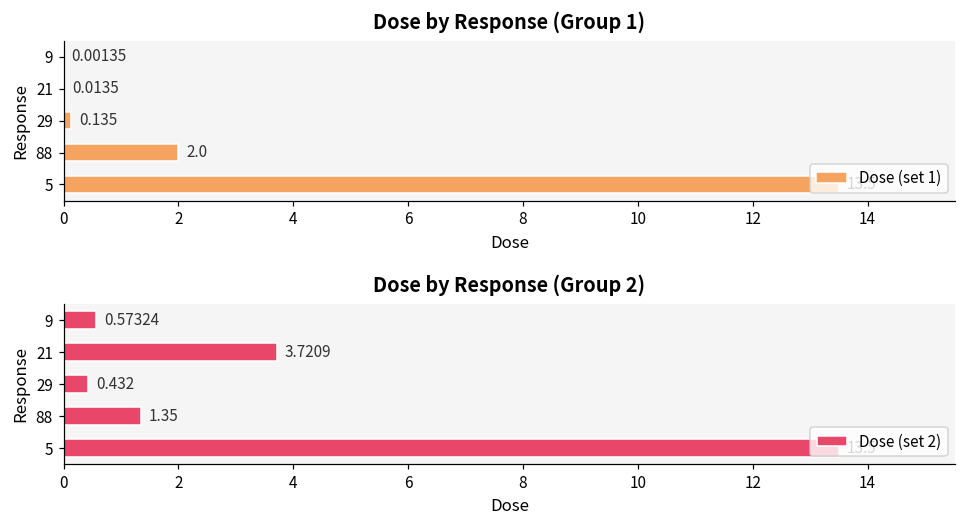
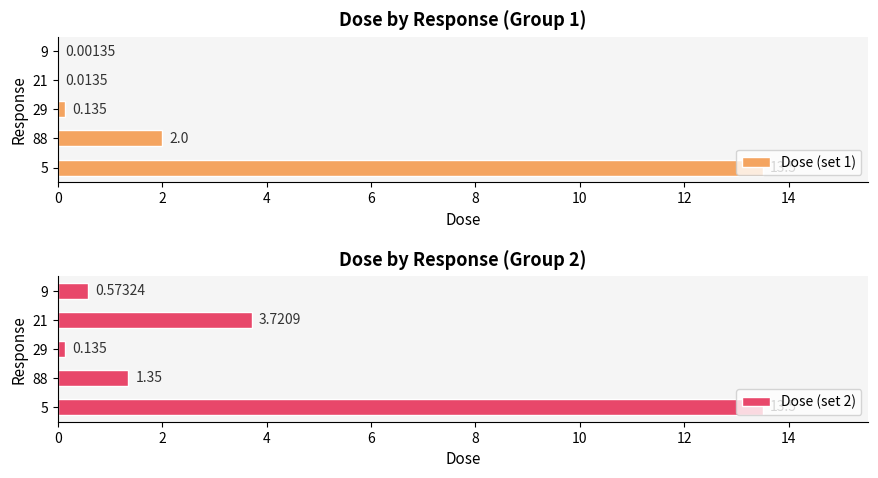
  {
    "Dose by Response (Group 1)": {
      "9": 0.00135,
      "21": 0.0135,
      "29": 0.135,
      "88": 2.0
    },
    "Dose by Response (Group 2)": {
      "9": 0.57324,
      "21": 3.7209,
-     "29": 0.432,
+     "29": 0.135,
      "88": 1.35
    }
  }
